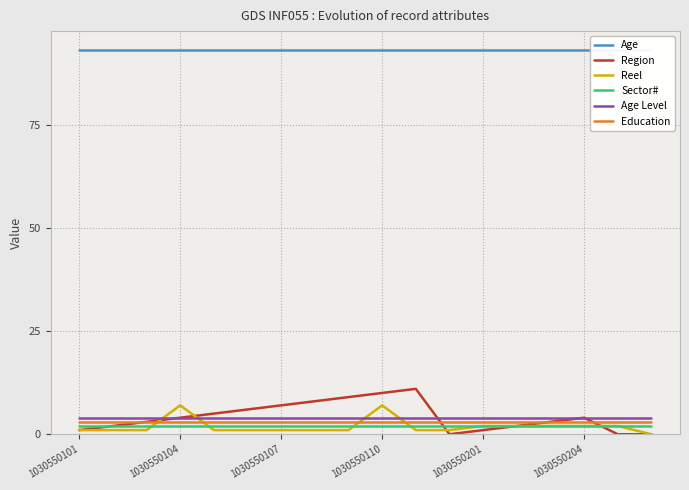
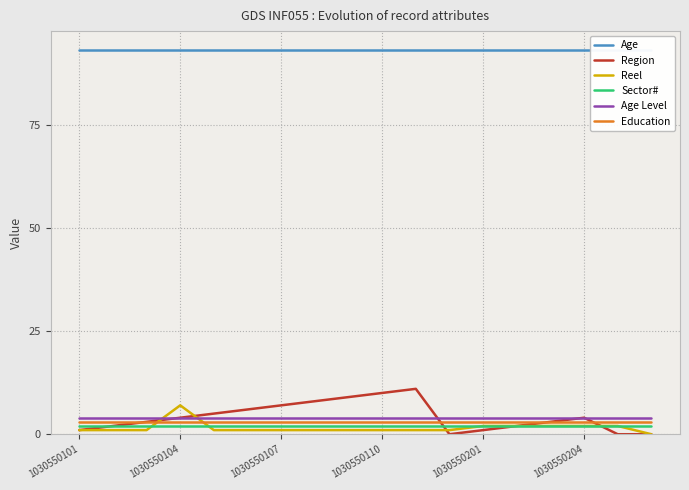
  {
    "Age": {
      "1030550101": 93,
      "1030550104": 93,
      "1030550107": 93,
      "1030550110": 93,
      "1030550201": 93,
      "1030550204": 93
    },
    "Region": {
      "1030550107": 7,
      "1030550110": 10,
      "1030550201": 1
    },
    "Reel": {
      "1030550104": 7,
      "1030550107": 1,
-     "1030550110": 7
+     "1030550110": 1
    },
    "Sector#": {
      "1030550101": 2,
      "1030550104": 2,
      "1030550107": 2,
      "1030550110": 2
    },
    "Age Level": {
      "1030550101": 4,
      "1030550107": 4,
      "1030550110": 4,
      "1030550201": 4
    },
    "Education": {
      "1030550101": 3,
      "1030550104": 3,
      "1030550107": 3,
      "1030550110": 3,
      "1030550201": 3,
      "1030550204": 3
    }
  }
